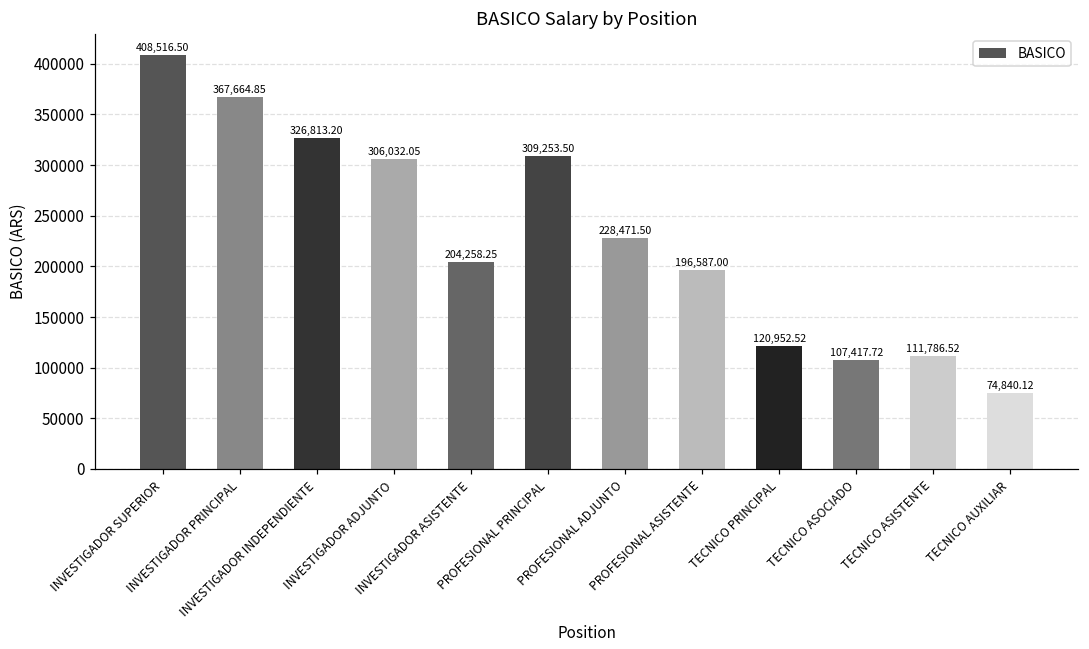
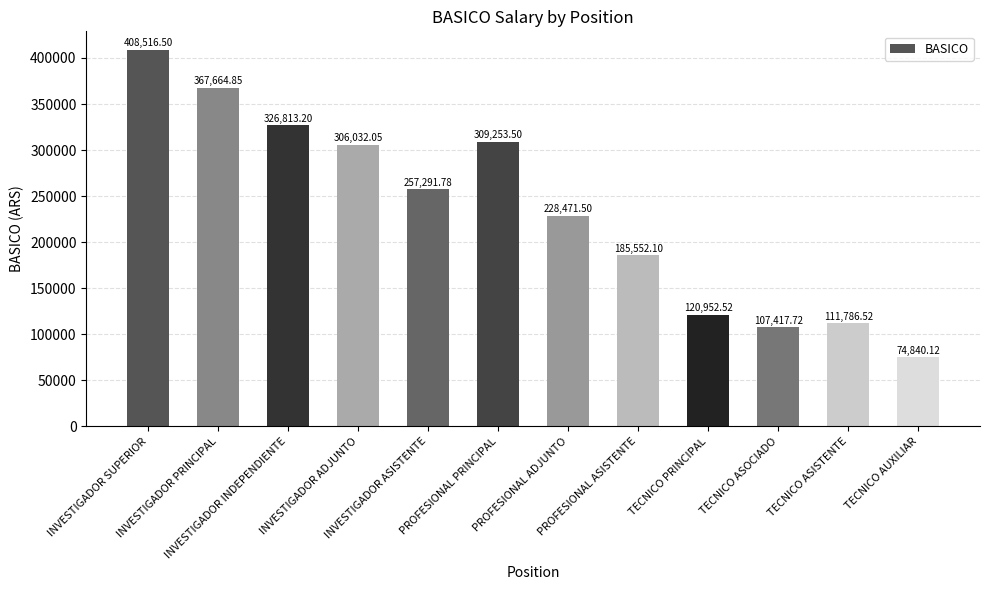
  {
    "INVESTIGADOR SUPERIOR": "408,516.50",
    "INVESTIGADOR PRINCIPAL": "367,664.85",
    "INVESTIGADOR INDEPENDIENTE": "326,813.20",
    "INVESTIGADOR ADJUNTO": "306,032.05",
-   "INVESTIGADOR ASISTENTE": "204,258.25",
+   "INVESTIGADOR ASISTENTE": "257,291.78",
    "PROFESIONAL PRINCIPAL": "309,253.50",
    "PROFESIONAL ADJUNTO": "228,471.50",
-   "PROFESIONAL ASISTENTE": "196,587.00",
+   "PROFESIONAL ASISTENTE": "185,552.10",
    "TECNICO PRINCIPAL": "120,952.52",
    "TECNICO ASOCIADO": "107,417.72",
    "TECNICO ASISTENTE": "111,786.52",
    "TECNICO AUXILIAR": "74,840.12"
  }
